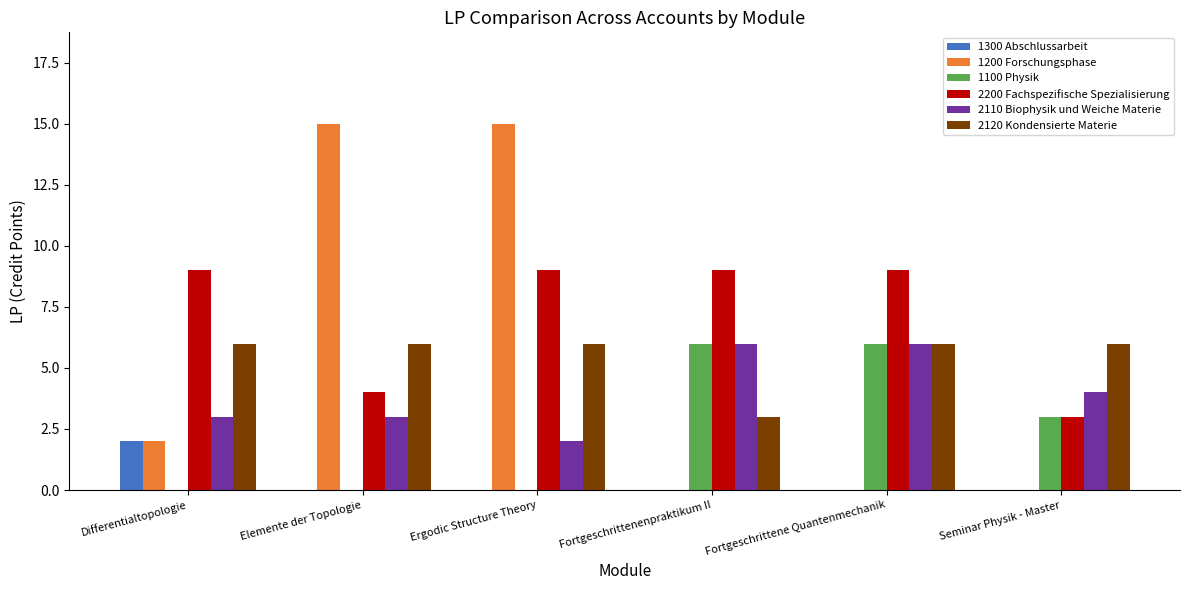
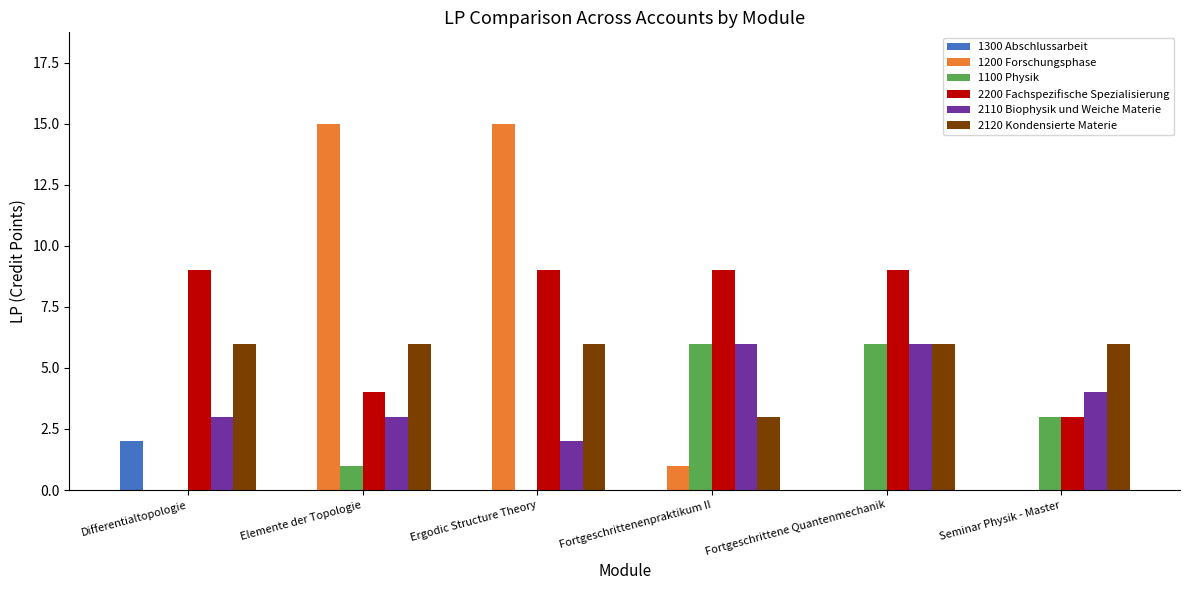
  {
    "1300 Abschlussarbeit": {
      "Differentialtopologie": 2,
      "Elemente der Topologie": 0,
      "Ergodic Structure Theory": 0,
      "Fortgeschrittenenpraktikum II": 0,
      "Fortgeschrittene Quantenmechanik": 0,
      "Seminar Physik - Master": 0
    },
    "1200 Forschungsphase": {
-     "Differentialtopologie": 2,
+     "Differentialtopologie": 0,
      "Elemente der Topologie": 15,
      "Ergodic Structure Theory": 15,
-     "Fortgeschrittenenpraktikum II": 0,
+     "Fortgeschrittenenpraktikum II": 1,
      "Fortgeschrittene Quantenmechanik": 0,
      "Seminar Physik - Master": 0
    },
    "1100 Physik": {
      "Differentialtopologie": 0,
-     "Elemente der Topologie": 0,
+     "Elemente der Topologie": 1,
      "Ergodic Structure Theory": 0,
      "Fortgeschrittenenpraktikum II": 6,
      "Fortgeschrittene Quantenmechanik": 6,
      "Seminar Physik - Master": 3
    },
    "2200 Fachspezifische Spezialisierung": {
      "Differentialtopologie": 9,
      "Elemente der Topologie": 4,
      "Ergodic Structure Theory": 9,
      "Fortgeschrittenenpraktikum II": 9,
      "Fortgeschrittene Quantenmechanik": 9,
      "Seminar Physik - Master": 3
    },
    "2110 Biophysik und Weiche Materie": {
      "Differentialtopologie": 3,
      "Elemente der Topologie": 3,
      "Ergodic Structure Theory": 2,
      "Fortgeschrittenenpraktikum II": 6,
      "Fortgeschrittene Quantenmechanik": 6,
      "Seminar Physik - Master": 4
    },
    "2120 Kondensierte Materie": {
      "Differentialtopologie": 6,
      "Elemente der Topologie": 6,
      "Ergodic Structure Theory": 6,
      "Fortgeschrittenenpraktikum II": 3,
      "Fortgeschrittene Quantenmechanik": 6,
      "Seminar Physik - Master": 6
    }
  }
